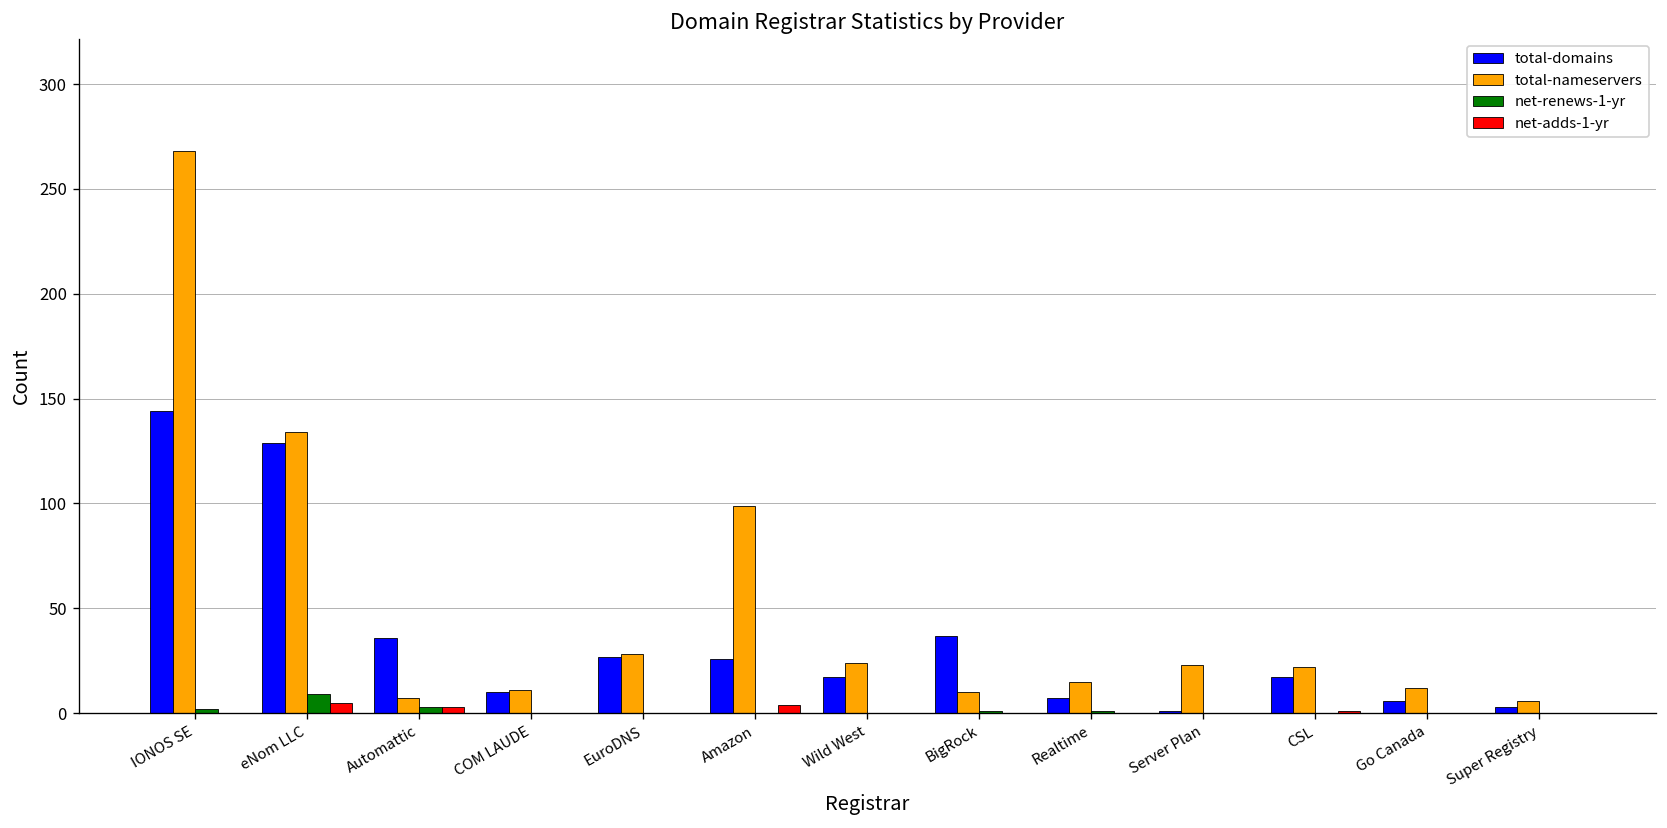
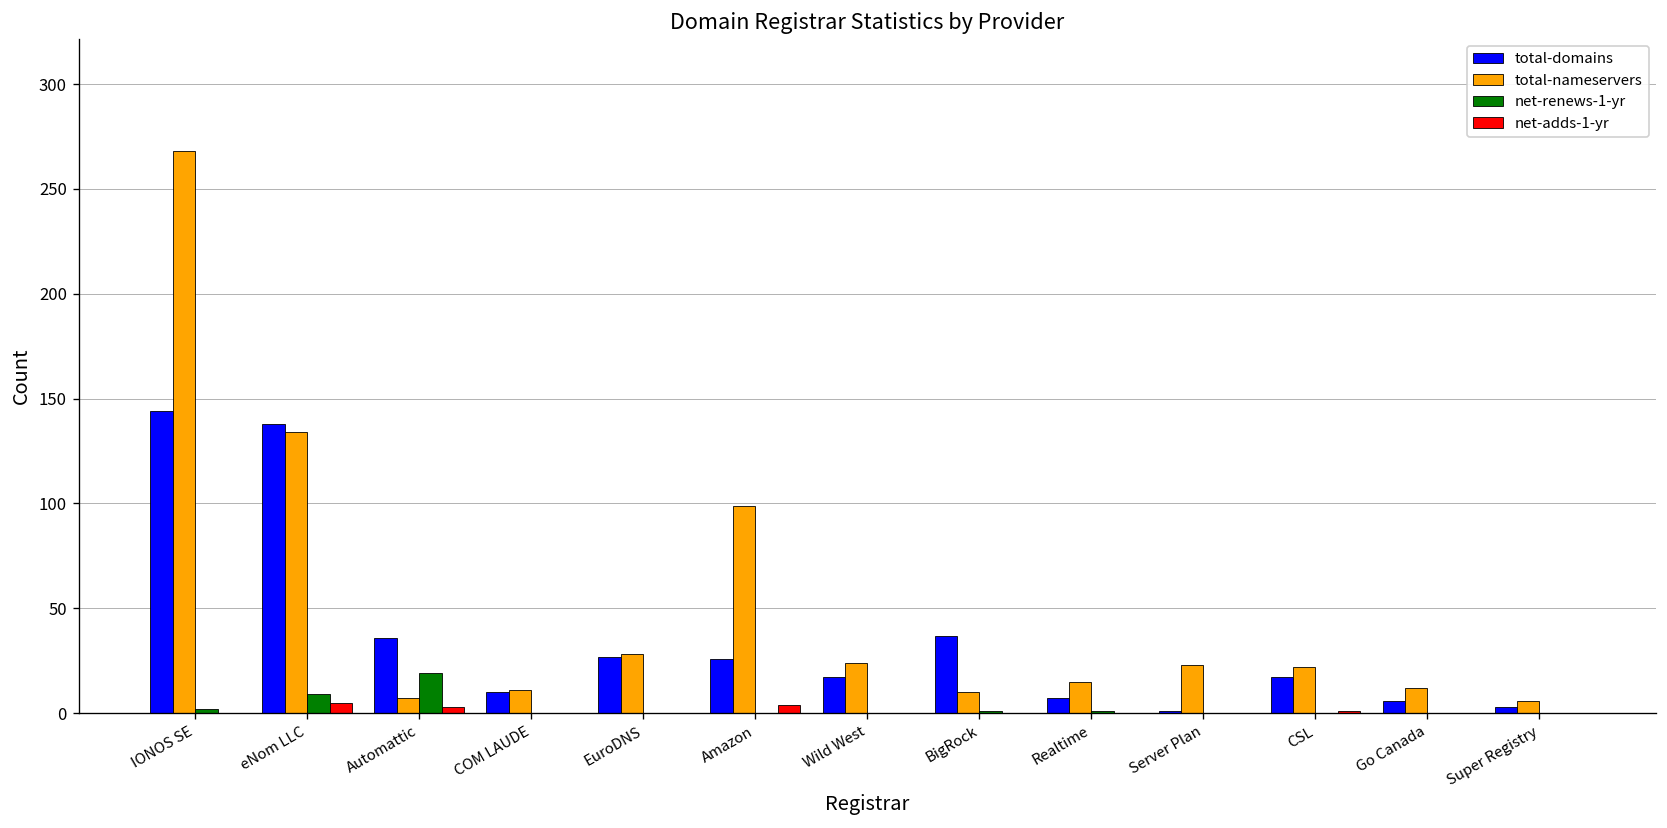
  {
    "total-domains": {
      "IONOS SE": 144,
-     "eNom LLC": 129,
+     "eNom LLC": 138,
      "Automattic": 36,
      "COM LAUDE": 10,
      "EuroDNS": 27,
      "Amazon": 26,
      "Wild West": 17,
      "BigRock": 37,
      "Realtime": 7,
      "CSL": 17,
      "Go Canada": 6,
      "Super Registry": 3
    },
    "total-nameservers": {
      "IONOS SE": 268,
      "eNom LLC": 134,
      "Automattic": 7,
      "COM LAUDE": 11,
      "EuroDNS": 28,
      "Amazon": 99,
      "Wild West": 24,
      "BigRock": 10,
      "Realtime": 15,
      "Server Plan": 23,
      "CSL": 22,
      "Go Canada": 12,
      "Super Registry": 6
    },
    "net-renews-1-yr": {
      "IONOS SE": 2,
      "eNom LLC": 9,
-     "Automattic": 3,
+     "Automattic": 19,
      "COM LAUDE": 0,
      "EuroDNS": 0,
      "Amazon": 0,
      "Wild West": 0,
      "Server Plan": 0,
      "CSL": 0,
      "Go Canada": 0,
      "Super Registry": 0
    },
    "net-adds-1-yr": {
      "IONOS SE": 0,
      "eNom LLC": 5,
      "Automattic": 3,
      "COM LAUDE": 0,
      "EuroDNS": 0,
      "Amazon": 4,
      "Wild West": 0,
      "BigRock": 0,
      "Realtime": 0,
      "Server Plan": 0,
      "Go Canada": 0,
      "Super Registry": 0
    }
  }
